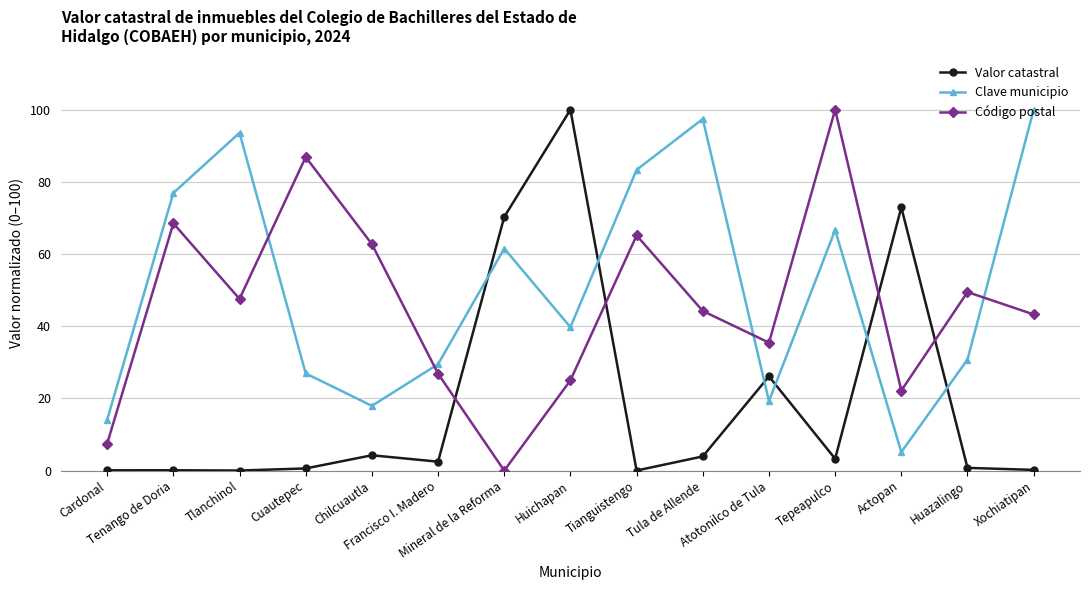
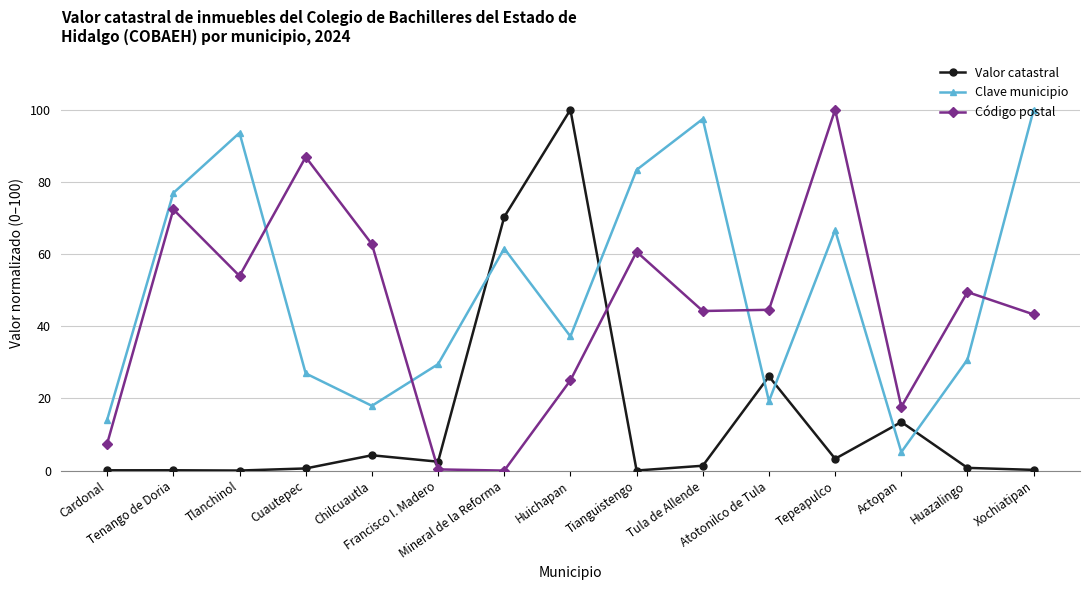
  {
    "Valor catastral": {
      "Cardonal": 0,
      "Tenango de Doria": 0,
      "Tlanchinol": 0,
      "Cuautepec": 1,
      "Chilcuautla": 4,
      "Francisco I. Madero": 2,
      "Mineral de la Reforma": 70,
      "Huichapan": 100,
      "Tianguistengo": 0,
-     "Tula de Allende": 4,
+     "Tula de Allende": 1,
      "Atotonilco de Tula": 26,
      "Tepeapulco": 3,
-     "Actopan": 73,
+     "Actopan": 13,
      "Huazalingo": 1,
      "Xochiatipan": 0
    },
    "Clave municipio": {
      "Cardonal": 14,
      "Tenango de Doria": 77,
      "Tlanchinol": 94,
      "Cuautepec": 27,
      "Chilcuautla": 18,
      "Francisco I. Madero": 29,
      "Mineral de la Reforma": 62,
-     "Huichapan": 40,
+     "Huichapan": 37,
      "Tianguistengo": 83,
      "Tula de Allende": 97,
      "Atotonilco de Tula": 19,
      "Tepeapulco": 67,
      "Actopan": 5,
      "Huazalingo": 31,
      "Xochiatipan": 100
    },
    "Código postal": {
      "Cardonal": 7,
-     "Tenango de Doria": 69,
-     "Tlanchinol": 48,
+     "Tenango de Doria": 72,
+     "Tlanchinol": 54,
      "Cuautepec": 87,
      "Chilcuautla": 63,
-     "Francisco I. Madero": 27,
+     "Francisco I. Madero": 0,
      "Mineral de la Reforma": 0,
      "Huichapan": 25,
-     "Tianguistengo": 65,
+     "Tianguistengo": 61,
      "Tula de Allende": 44,
-     "Atotonilco de Tula": 35,
+     "Atotonilco de Tula": 45,
      "Tepeapulco": 100,
-     "Actopan": 22,
+     "Actopan": 18,
      "Huazalingo": 49,
      "Xochiatipan": 43
    }
  }
